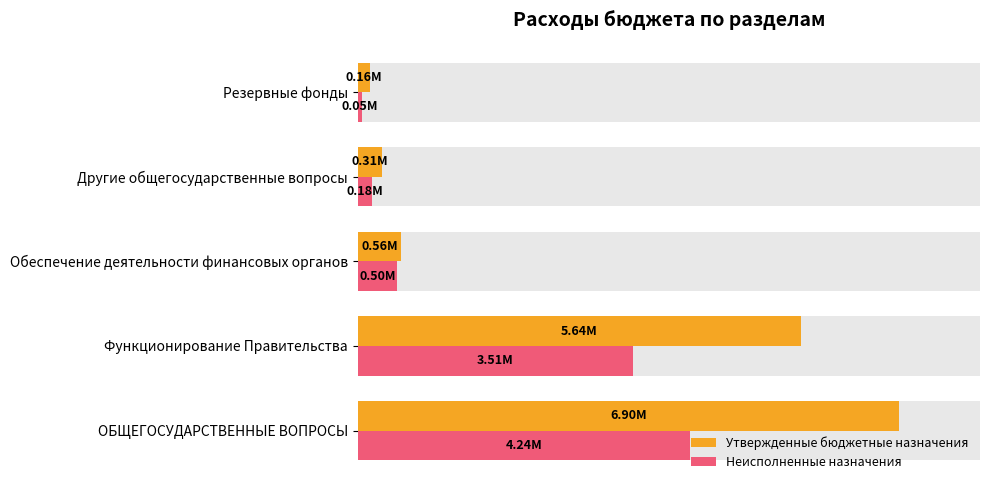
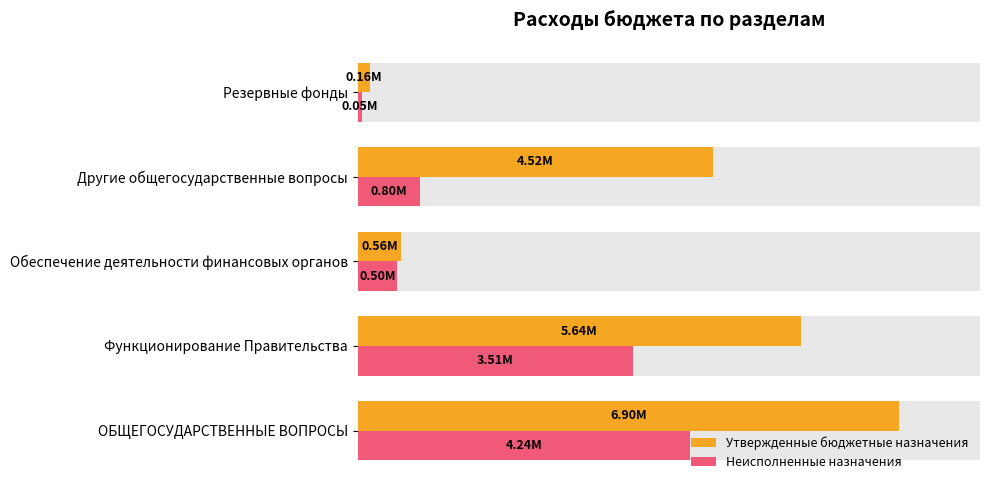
  {
    "Утвержденные бюджетные назначения": {
-     "Другие общегосударственные вопросы": "0.31M"
+     "Другие общегосударственные вопросы": "4.52M"
    },
    "Неисполненные назначения": {
-     "Другие общегосударственные вопросы": "0.18M"
+     "Другие общегосударственные вопросы": "0.80M"
    }
  }
